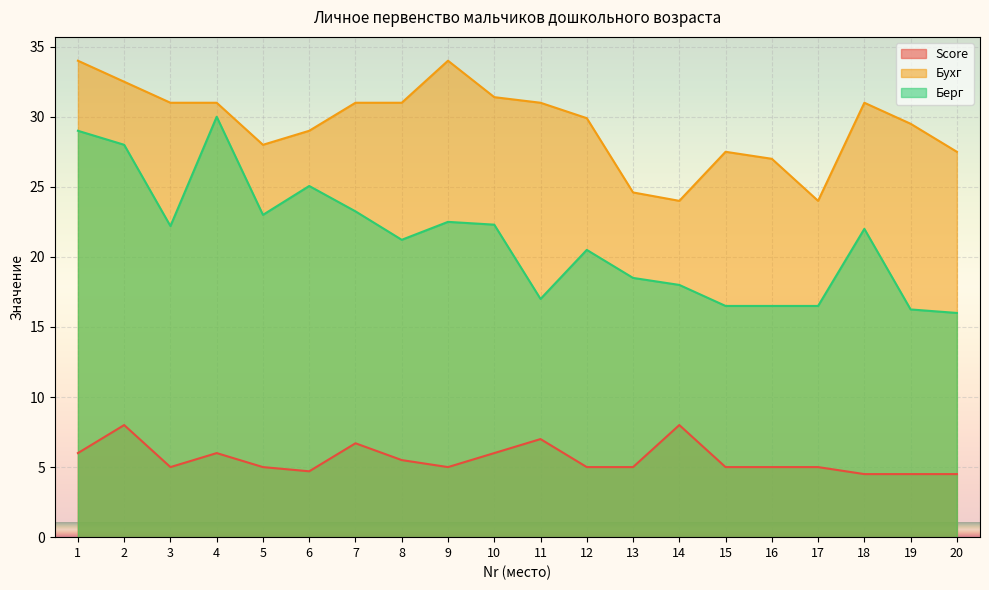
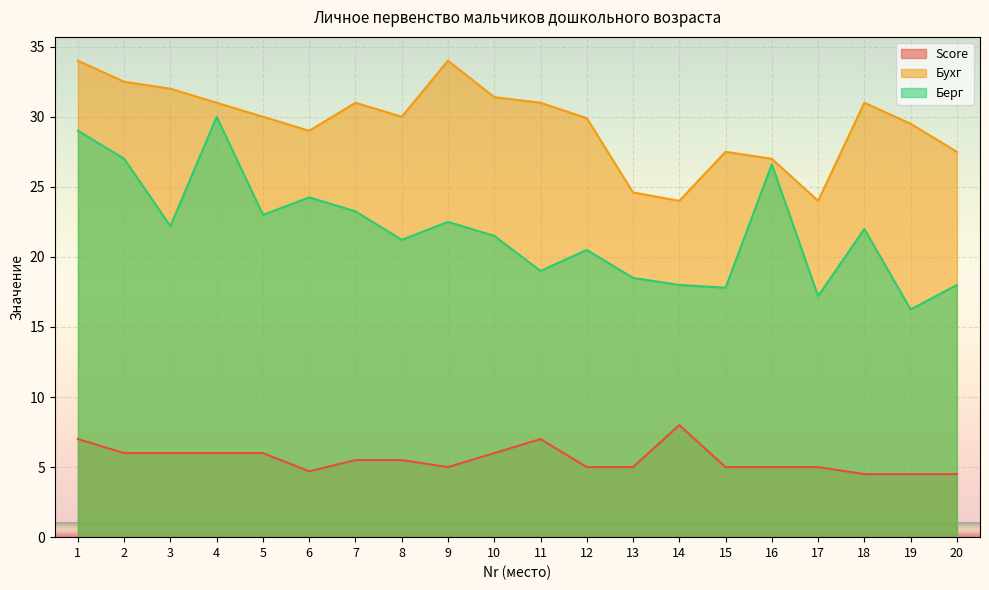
  {
    "Score": {
-     "1": 6,
-     "2": 8,
-     "3": 5,
+     "1": 7,
+     "2": 6,
+     "3": 6,
      "4": 6.0,
-     "5": 5,
+     "5": 6,
      "6": 4.7,
-     "7": 6.7,
+     "7": 5.5,
      "8": 5.5,
      "9": 5.0,
      "10": 6.0,
      "11": 7.0,
      "12": 5.0,
      "13": 5.0,
      "14": 8.0,
      "15": 5.0,
      "16": 5.0,
      "17": 5.0,
      "18": 4.5,
      "19": 4.5,
      "20": 4.5
    },
    "Бухг": {
      "1": 34,
      "2": 32.5,
-     "3": 31,
+     "3": 32,
      "4": 31,
-     "5": 28,
+     "5": 30,
      "6": 29,
      "7": 31,
-     "8": 31,
+     "8": 30,
      "9": 34,
      "10": 31.4,
      "11": 31,
      "12": 30,
      "13": 24.6,
      "14": 24,
      "15": 27.5,
      "16": 27,
      "17": 24,
      "18": 31,
      "19": 29.5,
      "20": 27.5
    },
    "Берг": {
      "1": 29.0,
-     "2": 28,
+     "2": 27,
      "3": 22.2,
      "4": 30.0,
      "5": 23.0,
-     "6": 25.1,
+     "6": 24.3,
      "7": 23.3,
      "8": 21.2,
      "9": 22.5,
-     "10": 22.3,
-     "11": 17,
+     "10": 21.5,
+     "11": 19,
      "12": 20.5,
      "13": 18.5,
      "14": 18.0,
-     "15": 16.5,
-     "16": 16.5,
-     "17": 16.5,
+     "15": 17.8,
+     "16": 26.6,
+     "17": 17.2,
      "18": 22.0,
      "19": 16.3,
-     "20": 16
+     "20": 18
    }
  }
